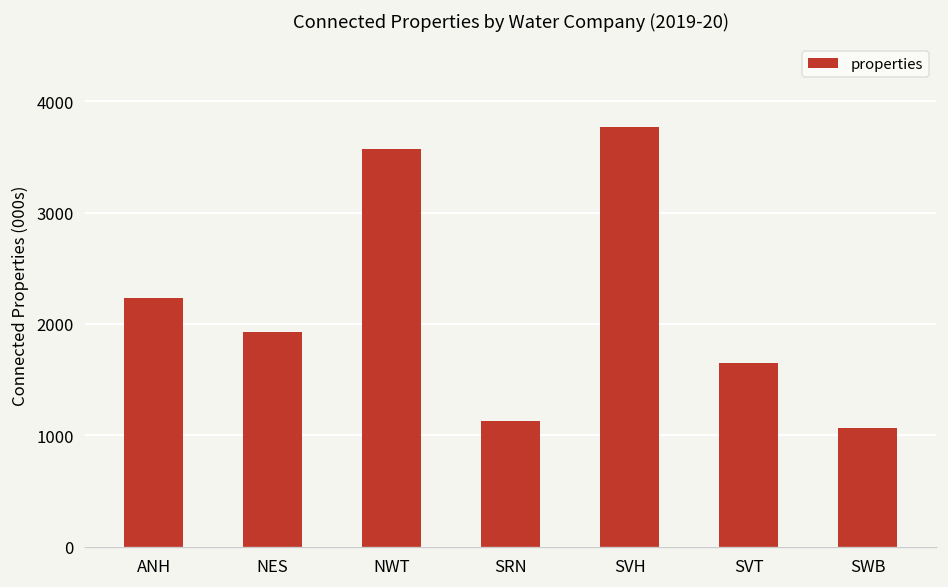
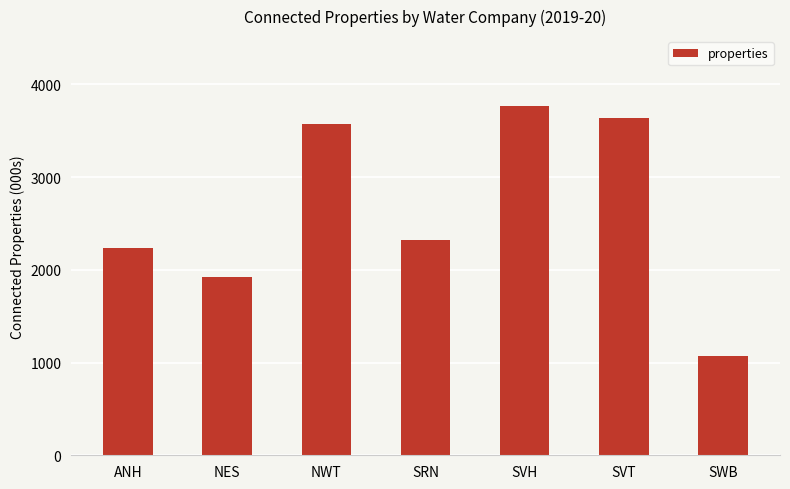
  {
    "ANH": 2200,
    "NES": 1900,
    "NWT": 3600,
-   "SRN": 1100,
+   "SRN": 2300,
    "SVH": 3800,
-   "SVT": 1700,
+   "SVT": 3600,
    "SWB": 1100
  }
